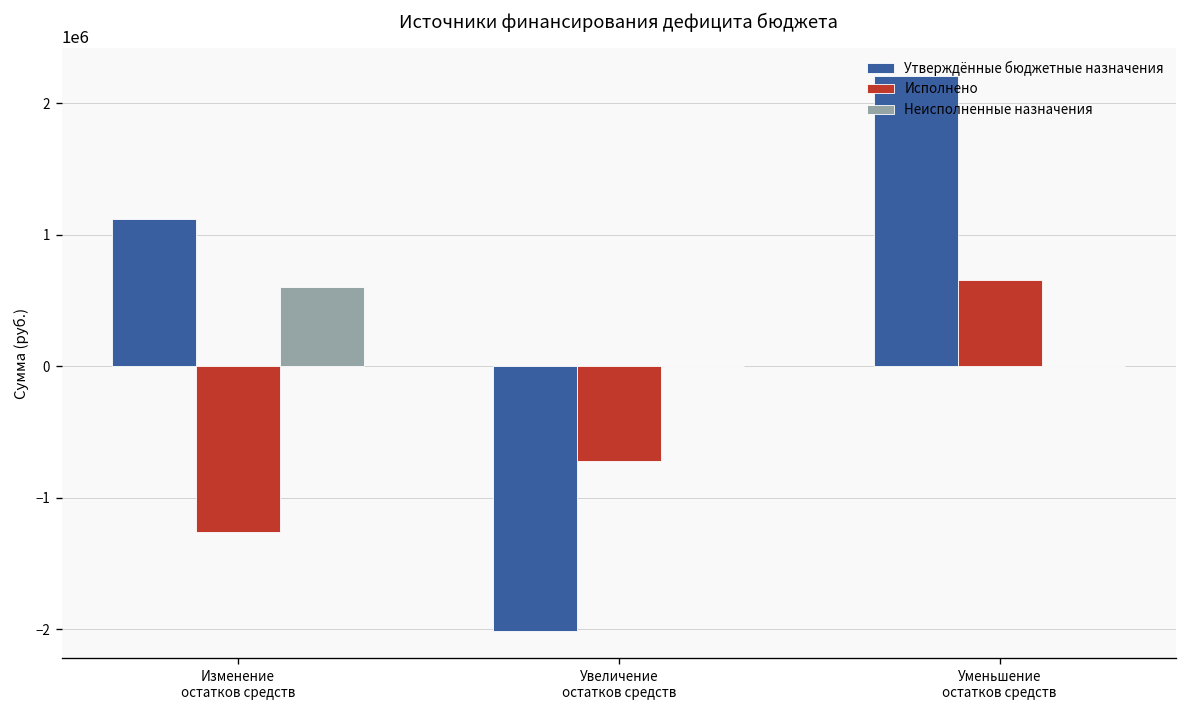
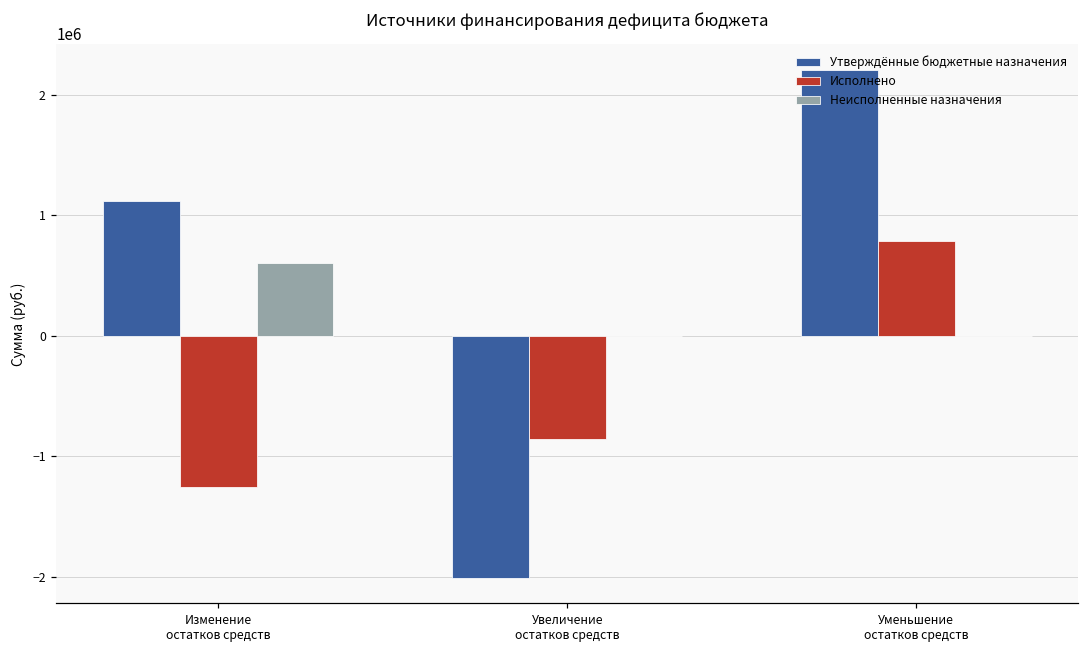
  {
    "Утверждённые бюджетные назначения": {
      "Изменение остатков средств": 1120000,
      "Увеличение остатков средств": -2010000,
      "Уменьшение остатков средств": 2210000
    },
    "Исполнено": {
      "Изменение остатков средств": -1260000,
-     "Увеличение остатков средств": -720000,
-     "Уменьшение остатков средств": 660000
+     "Увеличение остатков средств": -860000,
+     "Уменьшение остатков средств": 790000
    },
    "Неисполненные назначения": {
      "Изменение остатков средств": 600000,
      "Увеличение остатков средств": 0,
      "Уменьшение остатков средств": 0
    }
  }
